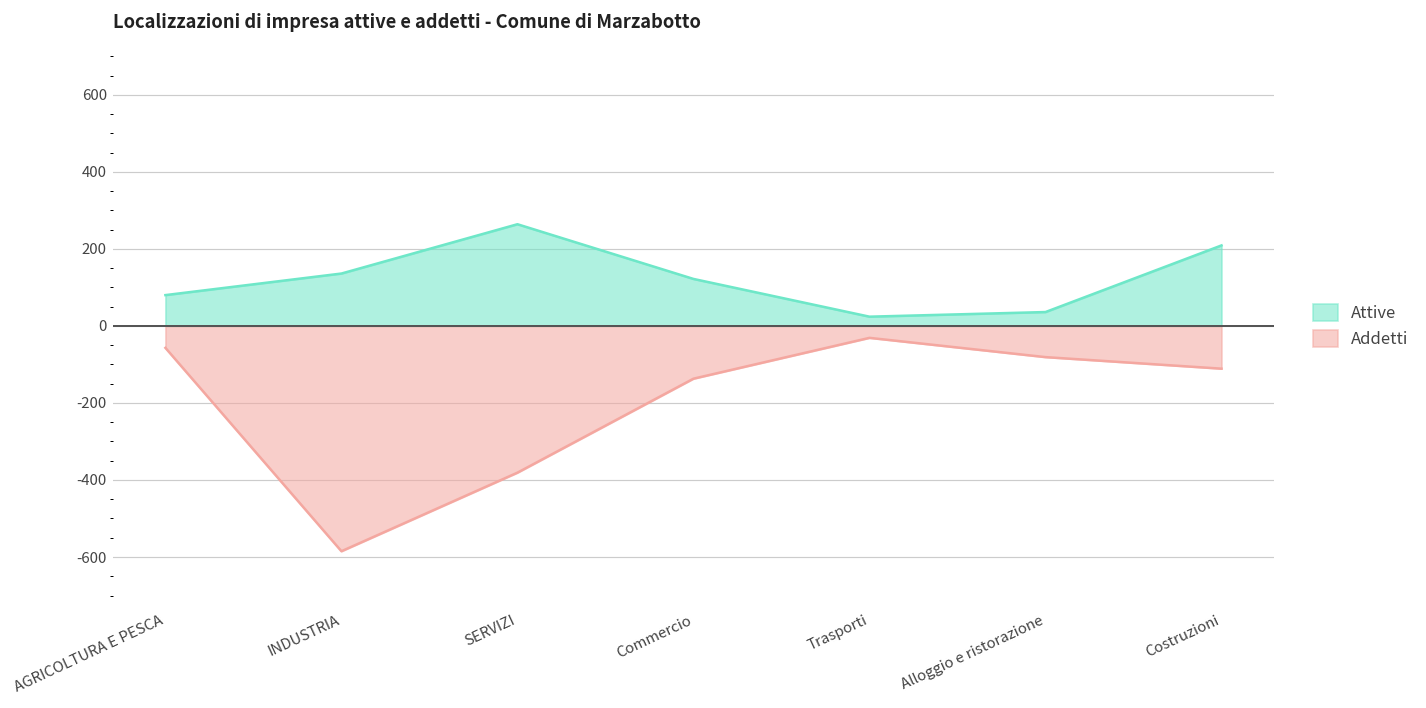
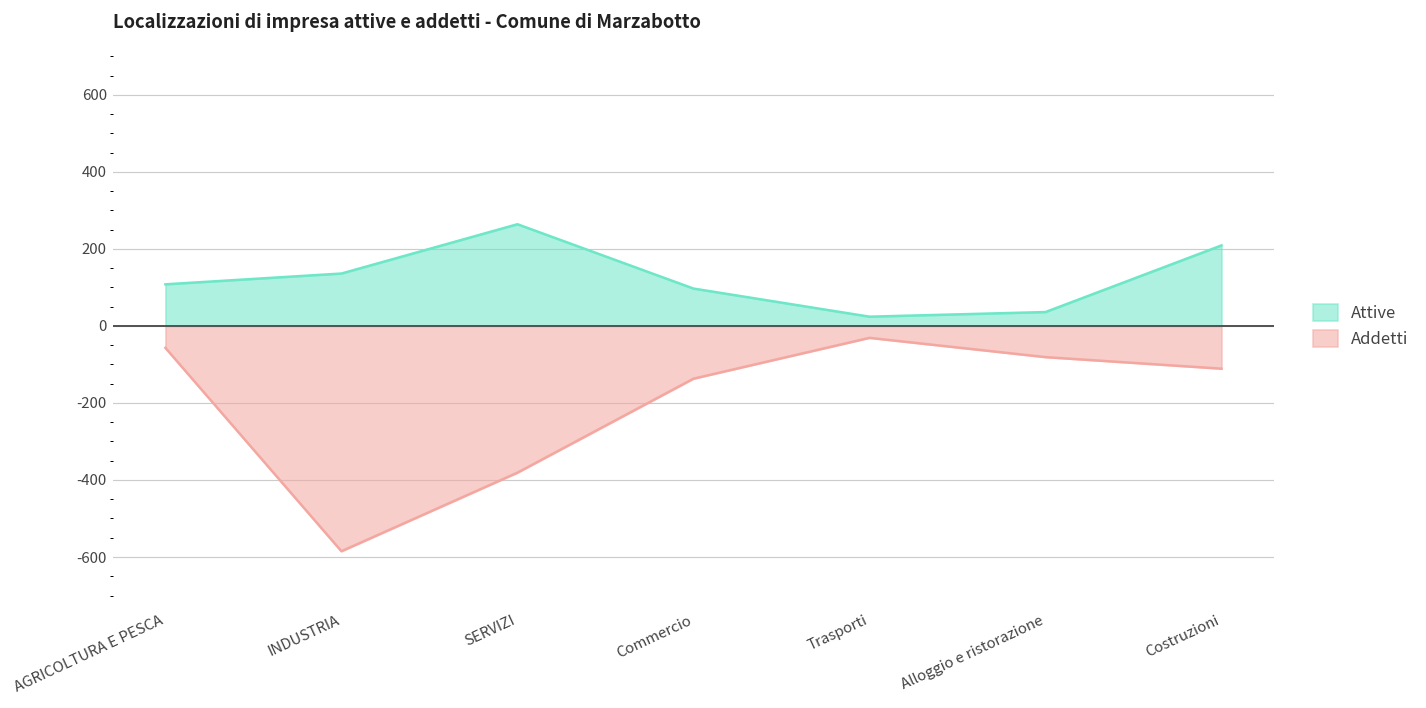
  {
    "Attive": {
-     "AGRICOLTURA E PESCA": 80,
+     "AGRICOLTURA E PESCA": 110,
      "INDUSTRIA": 140,
      "SERVIZI": 260,
-     "Commercio": 120,
+     "Commercio": 100,
      "Trasporti": 20,
      "Alloggio e ristorazione": 40,
      "Costruzioni": 210
    }
  }
